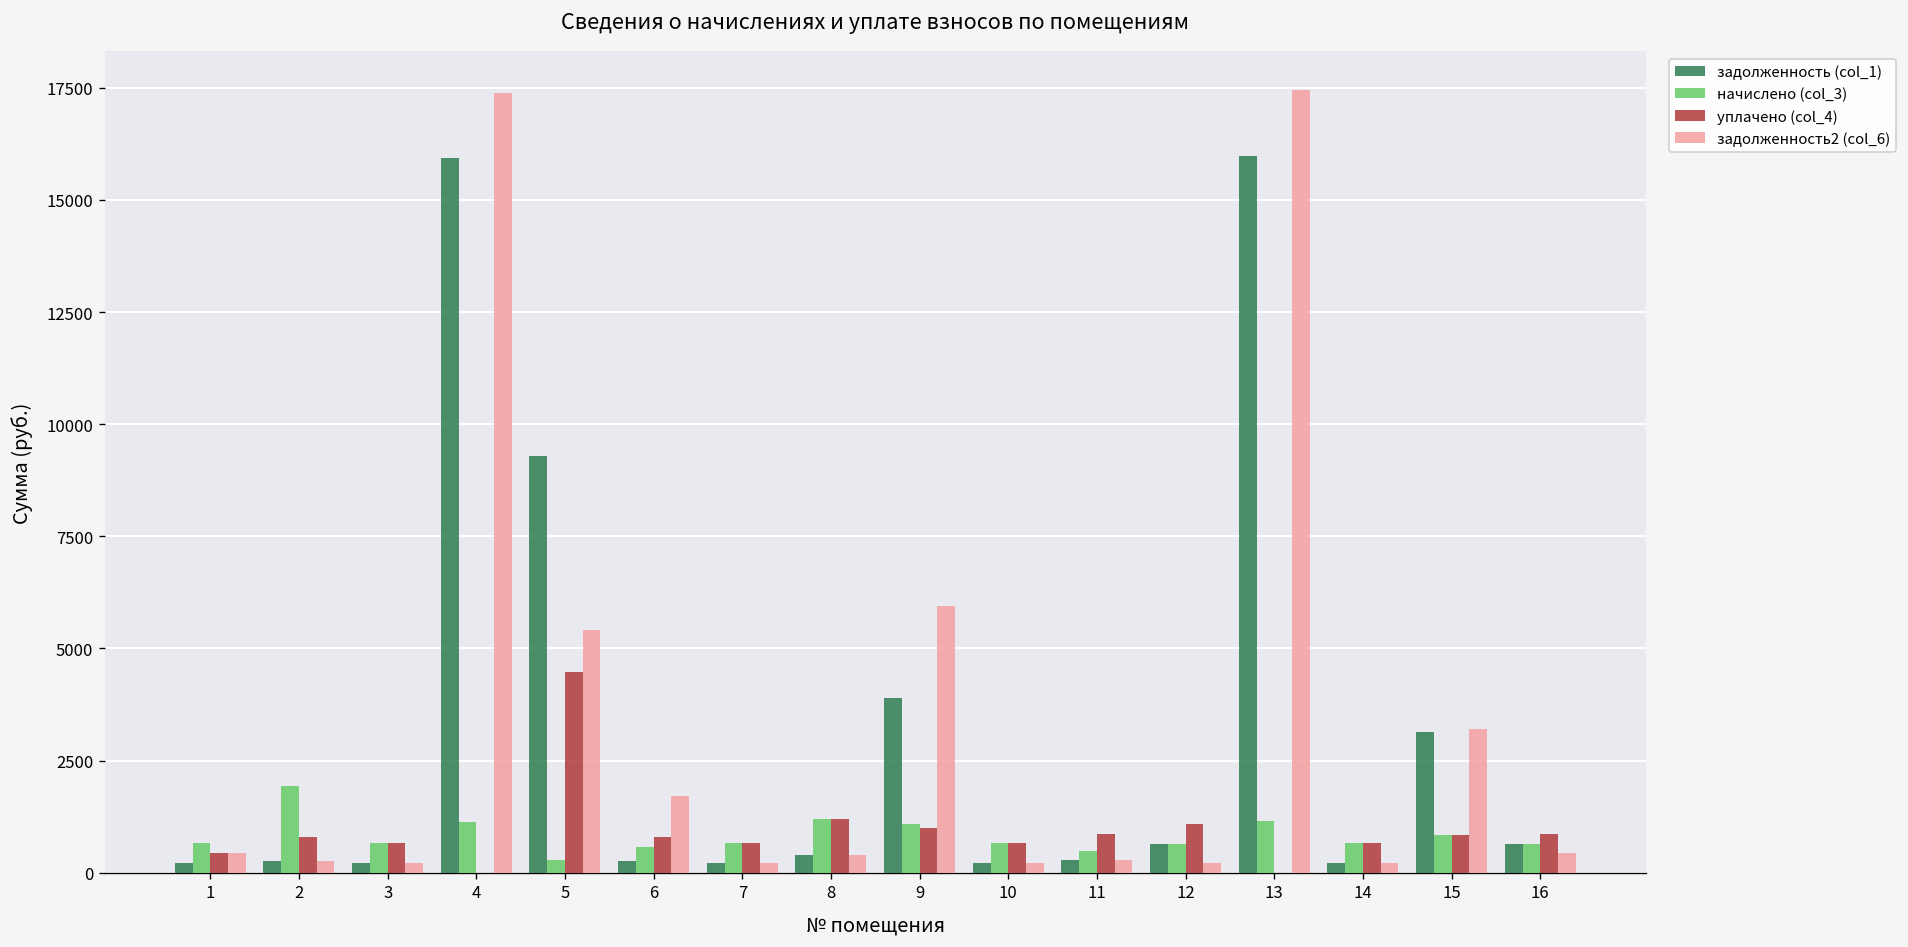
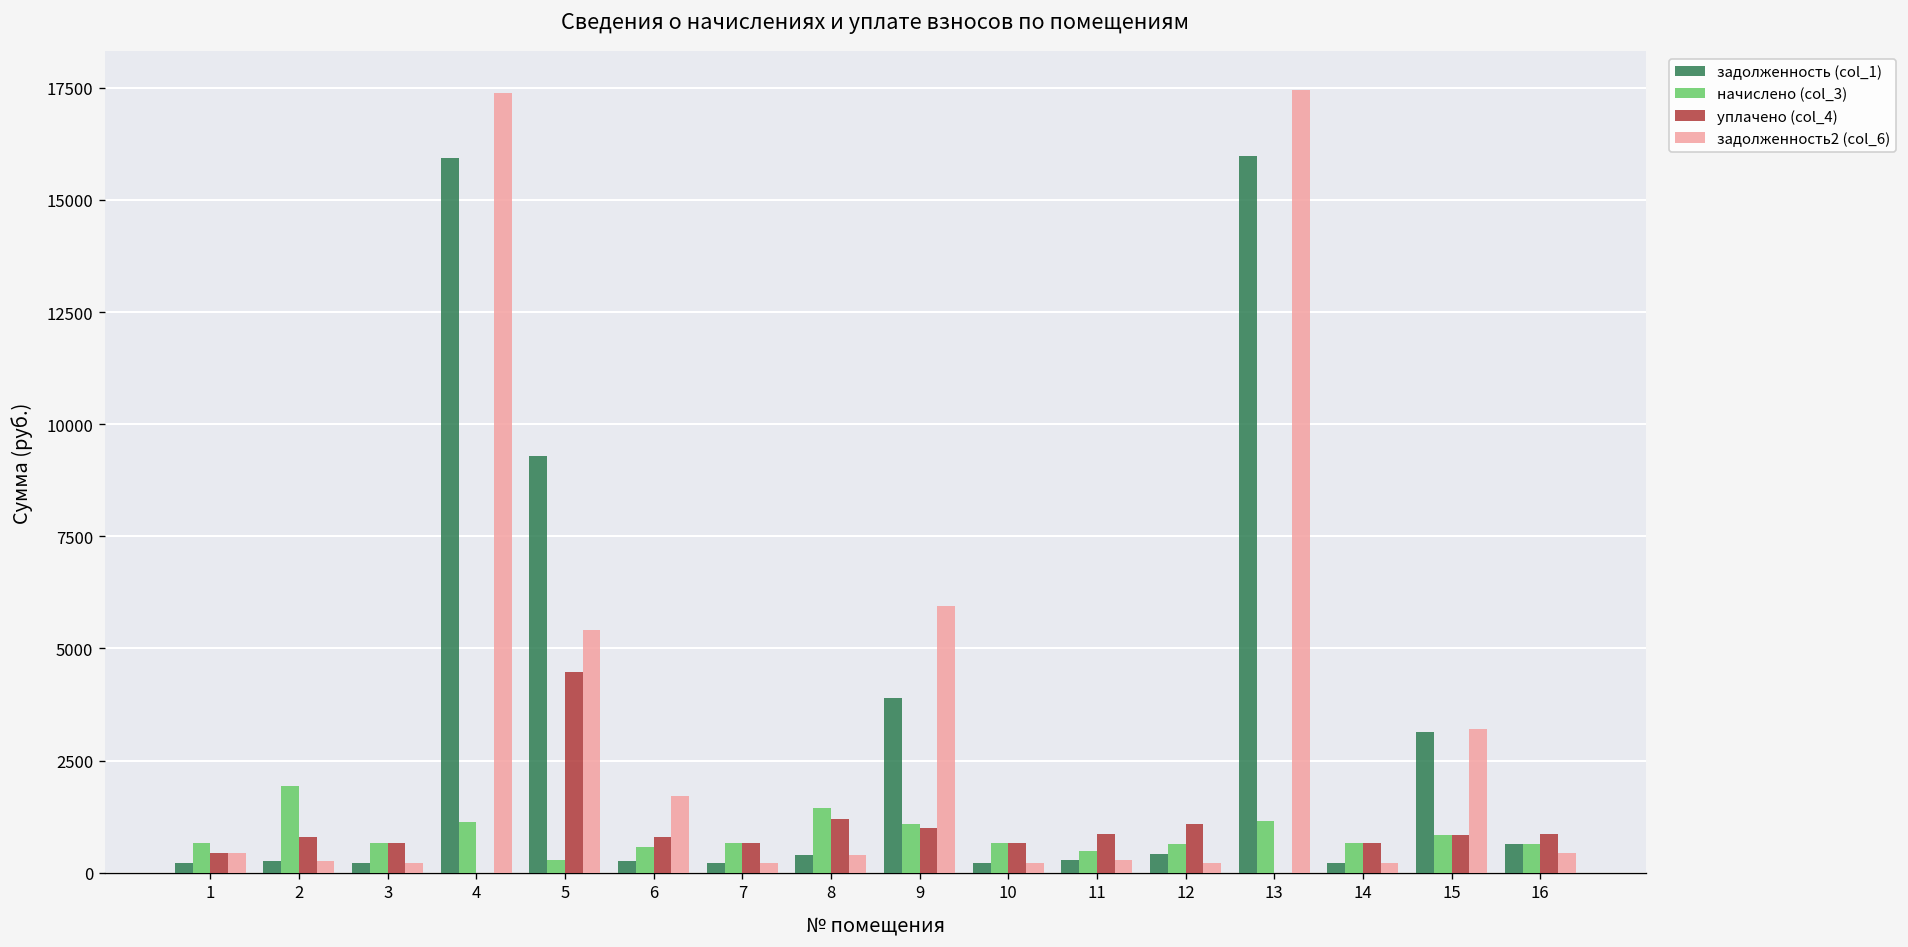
  {
    "задолженность (col_1)": {
      "1": 200,
      "2": 300,
      "3": 200,
      "4": 15900,
      "5": 9300,
      "6": 300,
      "7": 200,
      "8": 400,
      "9": 3900,
      "10": 200,
      "11": 300,
-     "12": 600,
+     "12": 400,
      "13": 16000,
      "14": 200,
      "15": 3100,
      "16": 700
    },
    "начислено (col_3)": {
      "1": 700,
      "2": 1900,
      "3": 700,
      "4": 1100,
      "5": 300,
      "6": 600,
      "7": 700,
-     "8": 1200,
+     "8": 1400,
      "9": 1100,
      "10": 700,
      "11": 500,
      "12": 600,
      "13": 1100,
      "14": 700,
      "15": 900,
      "16": 700
    },
    "уплачено (col_4)": {
      "1": 400,
      "2": 800,
      "3": 700,
      "4": 0,
      "5": 4500,
      "6": 800,
      "7": 700,
      "8": 1200,
      "9": 1000,
      "10": 700,
      "11": 900,
      "12": 1100,
      "13": 0,
      "14": 700,
      "15": 900,
      "16": 900
    },
    "задолженность2 (col_6)": {
      "1": 400,
      "2": 300,
      "3": 200,
      "4": 17400,
      "5": 5400,
      "6": 1700,
      "7": 200,
      "8": 400,
      "9": 5900,
      "10": 200,
      "11": 300,
      "12": 200,
      "13": 17400,
      "14": 200,
      "15": 3200,
      "16": 400
    }
  }
